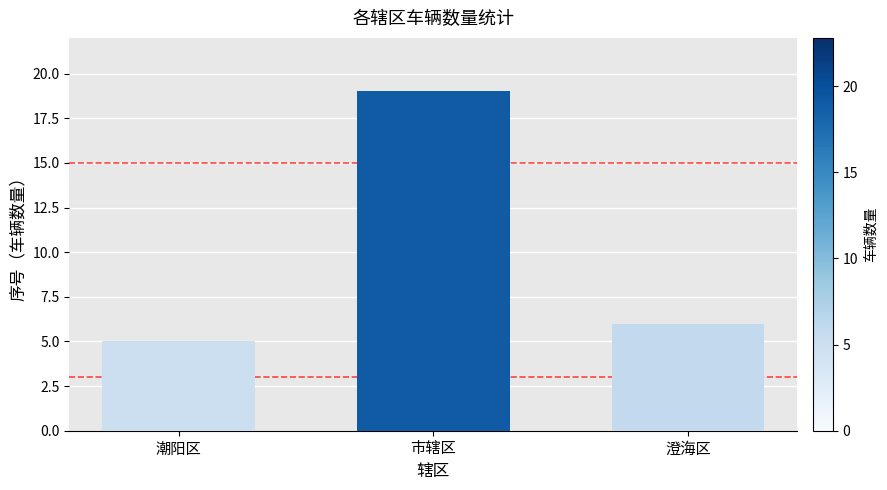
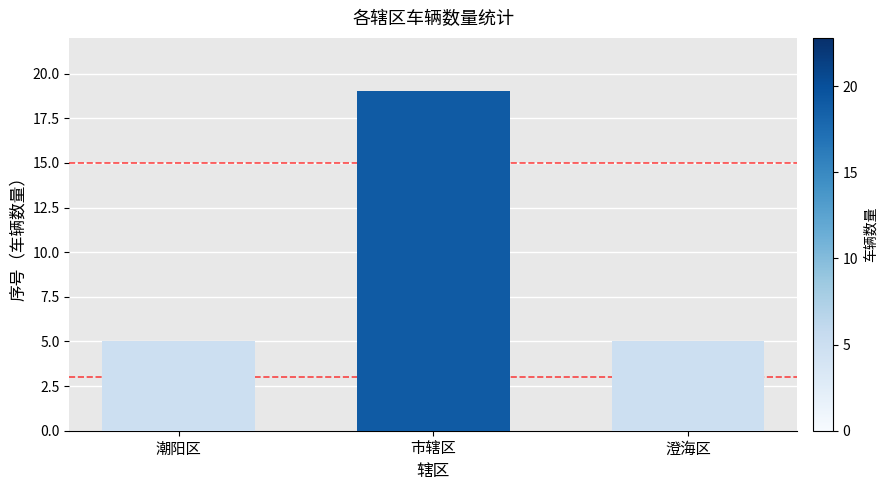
  {
    "潮阳区": 5,
    "市辖区": 19,
-   "澄海区": 6
+   "澄海区": 5
  }
